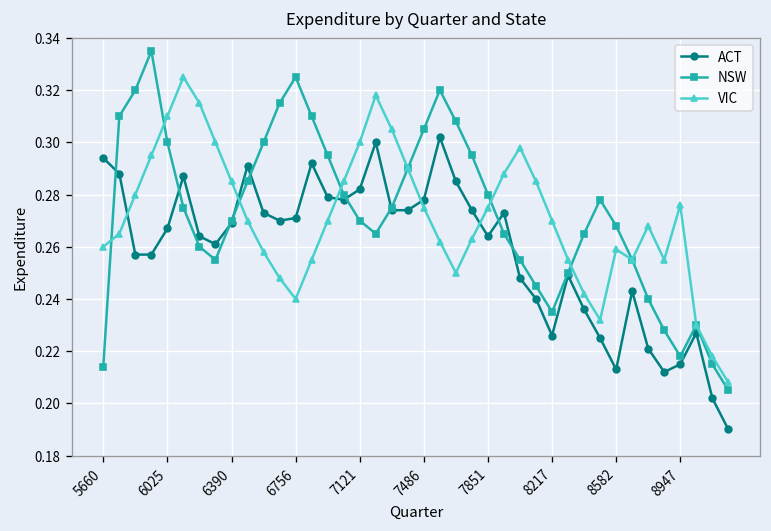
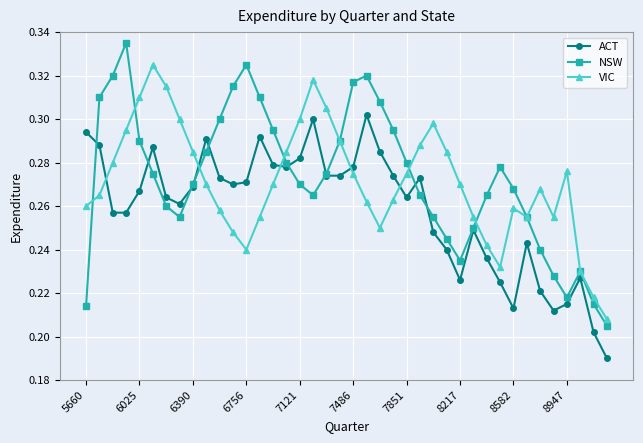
  {
    "ACT": {
      "5660": 0.294,
      "6025": 0.267,
      "6756": 0.271,
      "7121": 0.282,
      "7486": 0.278,
      "7851": 0.264,
      "8217": 0.226,
      "8582": 0.213,
      "8947": 0.215
    },
    "NSW": {
      "5660": 0.214,
-     "6025": 0.30,
+     "6025": 0.29,
      "6756": 0.325,
      "7121": 0.270,
-     "7486": 0.305,
+     "7486": 0.317,
      "7851": 0.280,
      "8217": 0.235,
      "8582": 0.268,
      "8947": 0.218
    },
    "VIC": {
      "5660": 0.260,
      "6025": 0.310,
      "6390": 0.285,
      "6756": 0.240,
      "7121": 0.300,
      "7486": 0.275,
      "7851": 0.275,
      "8217": 0.270,
      "8582": 0.259,
      "8947": 0.276
    }
  }
